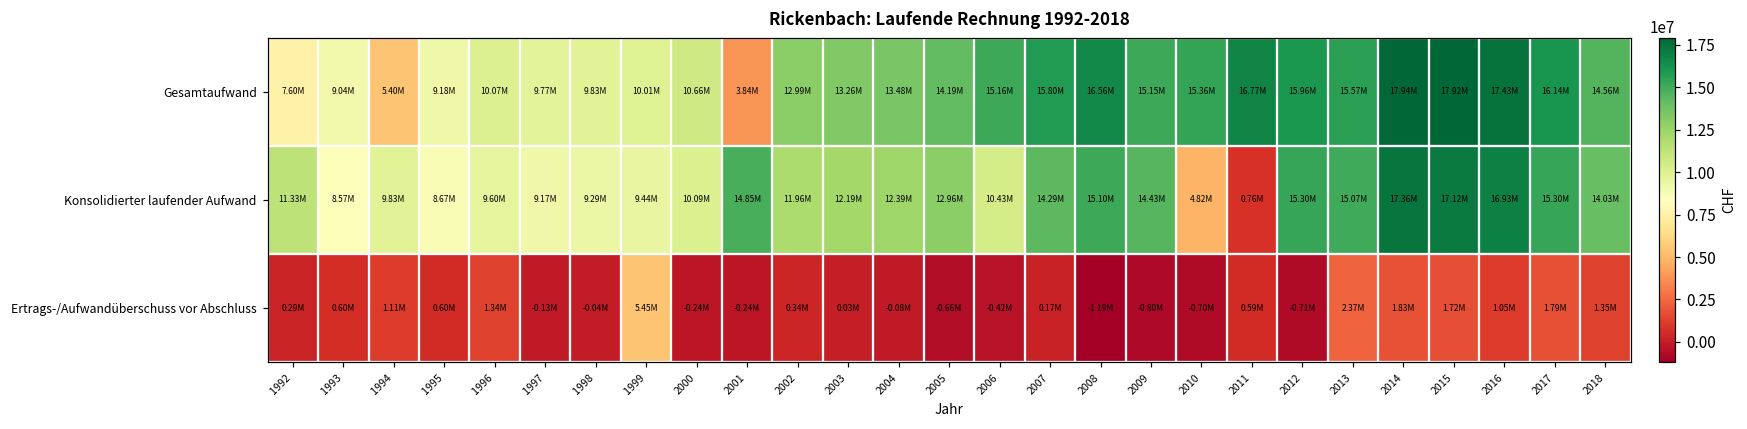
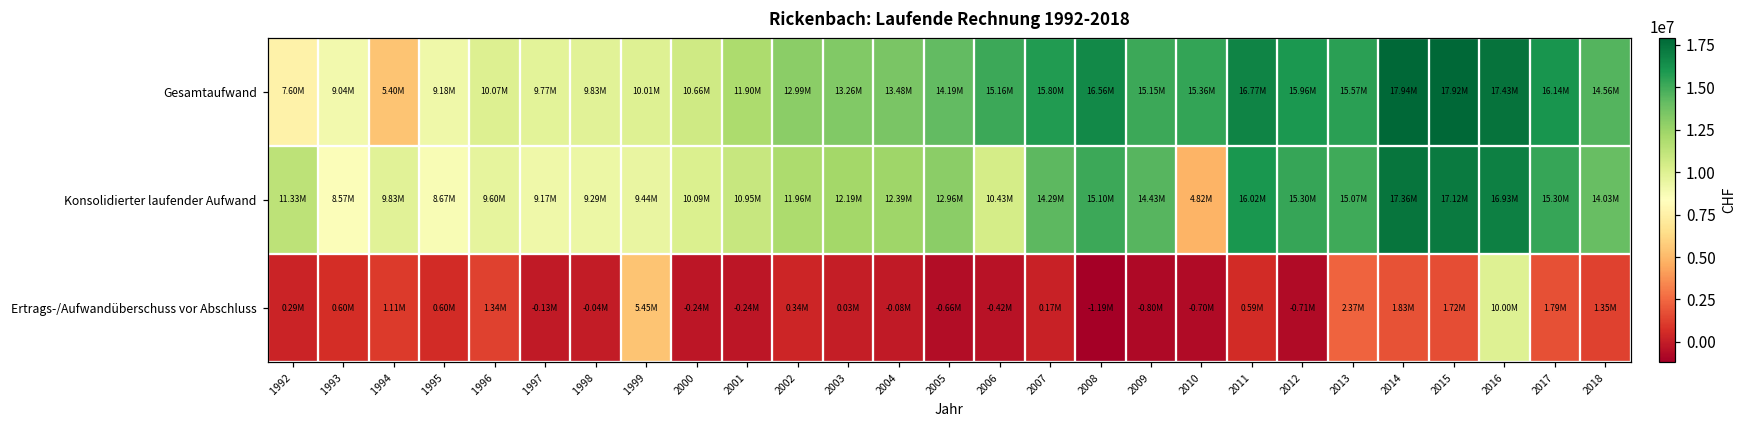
  {
    "Gesamtaufwand": {
      "1992": "7.60M",
      "1993": "9.04M",
      "1994": "5.40M",
      "1995": "9.18M",
      "1996": "10.07M",
      "1997": "9.77M",
      "1998": "9.83M",
      "1999": "10.01M",
      "2000": "10.66M",
-     "2001": "3.84M",
+     "2001": "11.90M",
      "2002": "12.99M",
      "2003": "13.26M",
      "2004": "13.48M",
      "2005": "14.19M",
      "2006": "15.16M",
      "2007": "15.80M",
      "2008": "16.56M",
      "2009": "15.15M",
      "2010": "15.36M",
      "2011": "16.77M",
      "2012": "15.96M",
      "2013": "15.57M",
      "2014": "17.94M",
      "2015": "17.92M",
      "2016": "17.43M",
      "2017": "16.14M",
      "2018": "14.56M"
    },
    "Konsolidierter laufender Aufwand": {
      "1992": "11.33M",
      "1993": "8.57M",
      "1994": "9.83M",
      "1995": "8.67M",
      "1996": "9.60M",
      "1997": "9.17M",
      "1998": "9.29M",
      "1999": "9.44M",
      "2000": "10.09M",
-     "2001": "14.85M",
+     "2001": "10.95M",
      "2002": "11.96M",
      "2003": "12.19M",
      "2004": "12.39M",
      "2005": "12.96M",
      "2006": "10.43M",
      "2007": "14.29M",
      "2008": "15.10M",
      "2009": "14.43M",
      "2010": "4.82M",
-     "2011": "0.76M",
+     "2011": "16.02M",
      "2012": "15.30M",
      "2013": "15.07M",
      "2014": "17.36M",
      "2015": "17.12M",
      "2016": "16.93M",
      "2017": "15.30M",
      "2018": "14.03M"
    },
    "Ertrags-/Aufwandüberschuss vor Abschluss": {
      "1992": "0.29M",
      "1993": "0.60M",
      "1994": "1.11M",
      "1995": "0.60M",
      "1996": "1.34M",
      "1997": "-0.13M",
      "1998": "-0.04M",
      "1999": "5.45M",
      "2000": "-0.24M",
      "2001": "-0.24M",
      "2002": "0.34M",
      "2003": "0.03M",
      "2004": "-0.08M",
      "2005": "-0.66M",
      "2006": "-0.42M",
      "2007": "0.17M",
      "2008": "-1.19M",
      "2009": "-0.80M",
      "2010": "-0.70M",
      "2011": "0.59M",
      "2012": "-0.71M",
      "2013": "2.37M",
      "2014": "1.83M",
      "2015": "1.72M",
-     "2016": "1.05M",
+     "2016": "10.00M",
      "2017": "1.79M",
      "2018": "1.35M"
    }
  }
